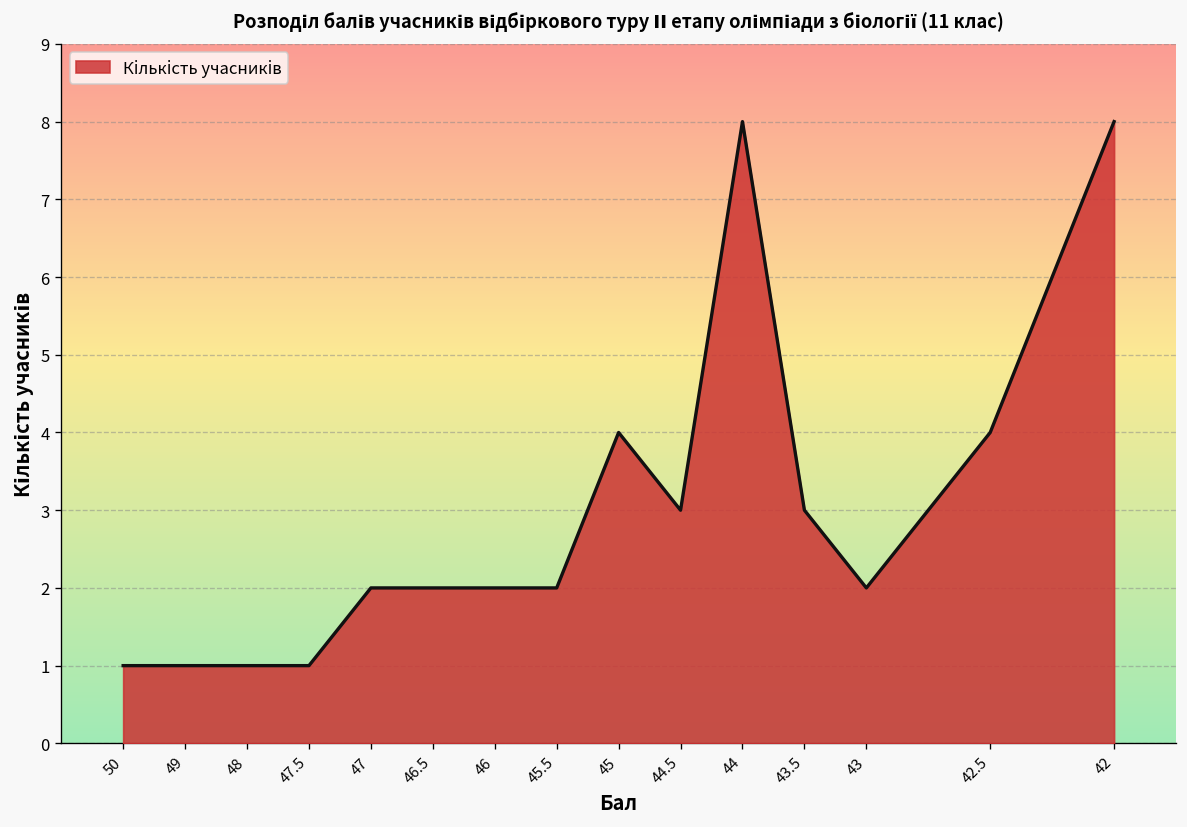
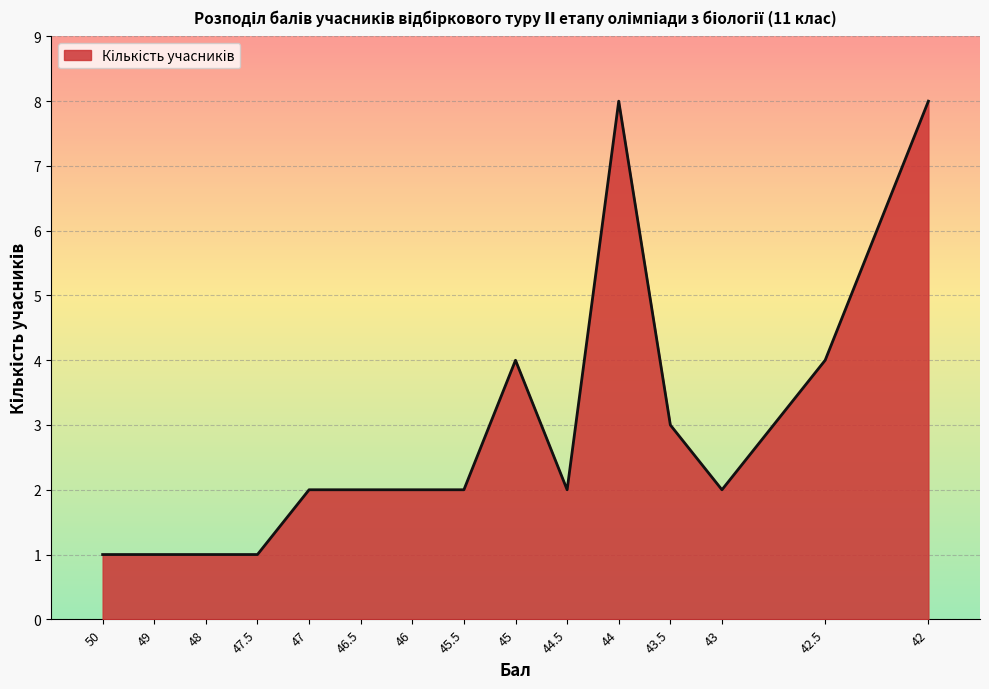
  {
    "50": 1,
    "49": 1,
    "48": 1,
    "47.5": 1,
    "47": 2,
    "46.5": 2,
    "46": 2,
    "45.5": 2,
    "45": 4,
-   "44.5": 3,
+   "44.5": 2,
    "44": 8,
    "43.5": 3,
    "43": 2,
    "42.5": 4,
    "42": 8
  }
